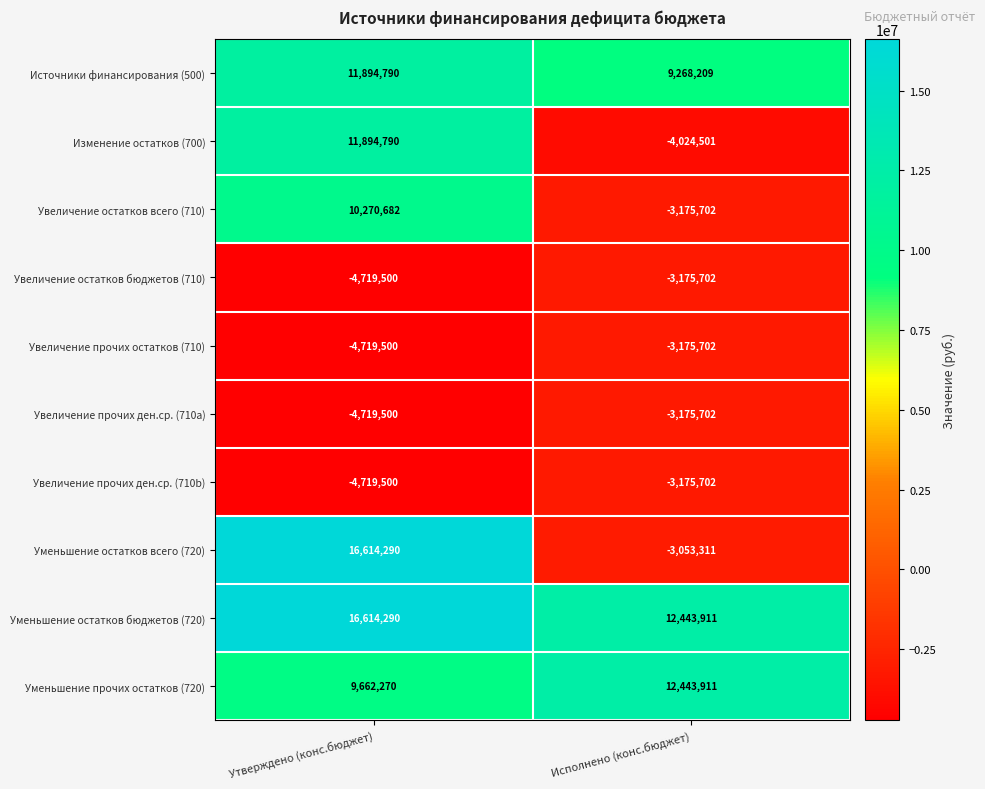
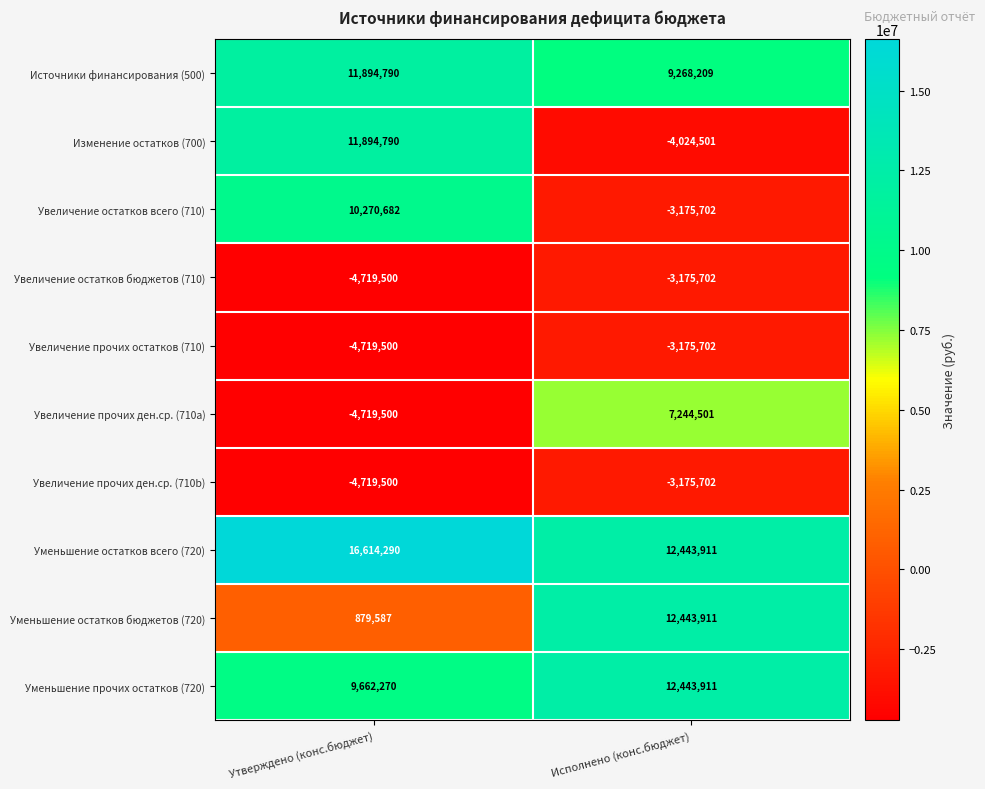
  {
    "Источники финансирования (500)": {
      "Утверждено (конс.бюджет)": "11,894,790",
      "Исполнено (конс.бюджет)": "9,268,209"
    },
    "Изменение остатков (700)": {
      "Утверждено (конс.бюджет)": "11,894,790",
      "Исполнено (конс.бюджет)": "-4,024,501"
    },
    "Увеличение остатков всего (710)": {
      "Утверждено (конс.бюджет)": "10,270,682",
      "Исполнено (конс.бюджет)": "-3,175,702"
    },
    "Увеличение остатков бюджетов (710)": {
      "Утверждено (конс.бюджет)": "-4,719,500",
      "Исполнено (конс.бюджет)": "-3,175,702"
    },
    "Увеличение прочих остатков (710)": {
      "Утверждено (конс.бюджет)": "-4,719,500",
      "Исполнено (конс.бюджет)": "-3,175,702"
    },
    "Увеличение прочих ден.ср. (710a)": {
      "Утверждено (конс.бюджет)": "-4,719,500",
-     "Исполнено (конс.бюджет)": "-3,175,702"
+     "Исполнено (конс.бюджет)": "7,244,501"
    },
    "Увеличение прочих ден.ср. (710b)": {
      "Утверждено (конс.бюджет)": "-4,719,500",
      "Исполнено (конс.бюджет)": "-3,175,702"
    },
    "Уменьшение остатков всего (720)": {
      "Утверждено (конс.бюджет)": "16,614,290",
-     "Исполнено (конс.бюджет)": "-3,053,311"
+     "Исполнено (конс.бюджет)": "12,443,911"
    },
    "Уменьшение остатков бюджетов (720)": {
-     "Утверждено (конс.бюджет)": "16,614,290",
+     "Утверждено (конс.бюджет)": "879,587",
      "Исполнено (конс.бюджет)": "12,443,911"
    },
    "Уменьшение прочих остатков (720)": {
      "Утверждено (конс.бюджет)": "9,662,270",
      "Исполнено (конс.бюджет)": "12,443,911"
    }
  }
